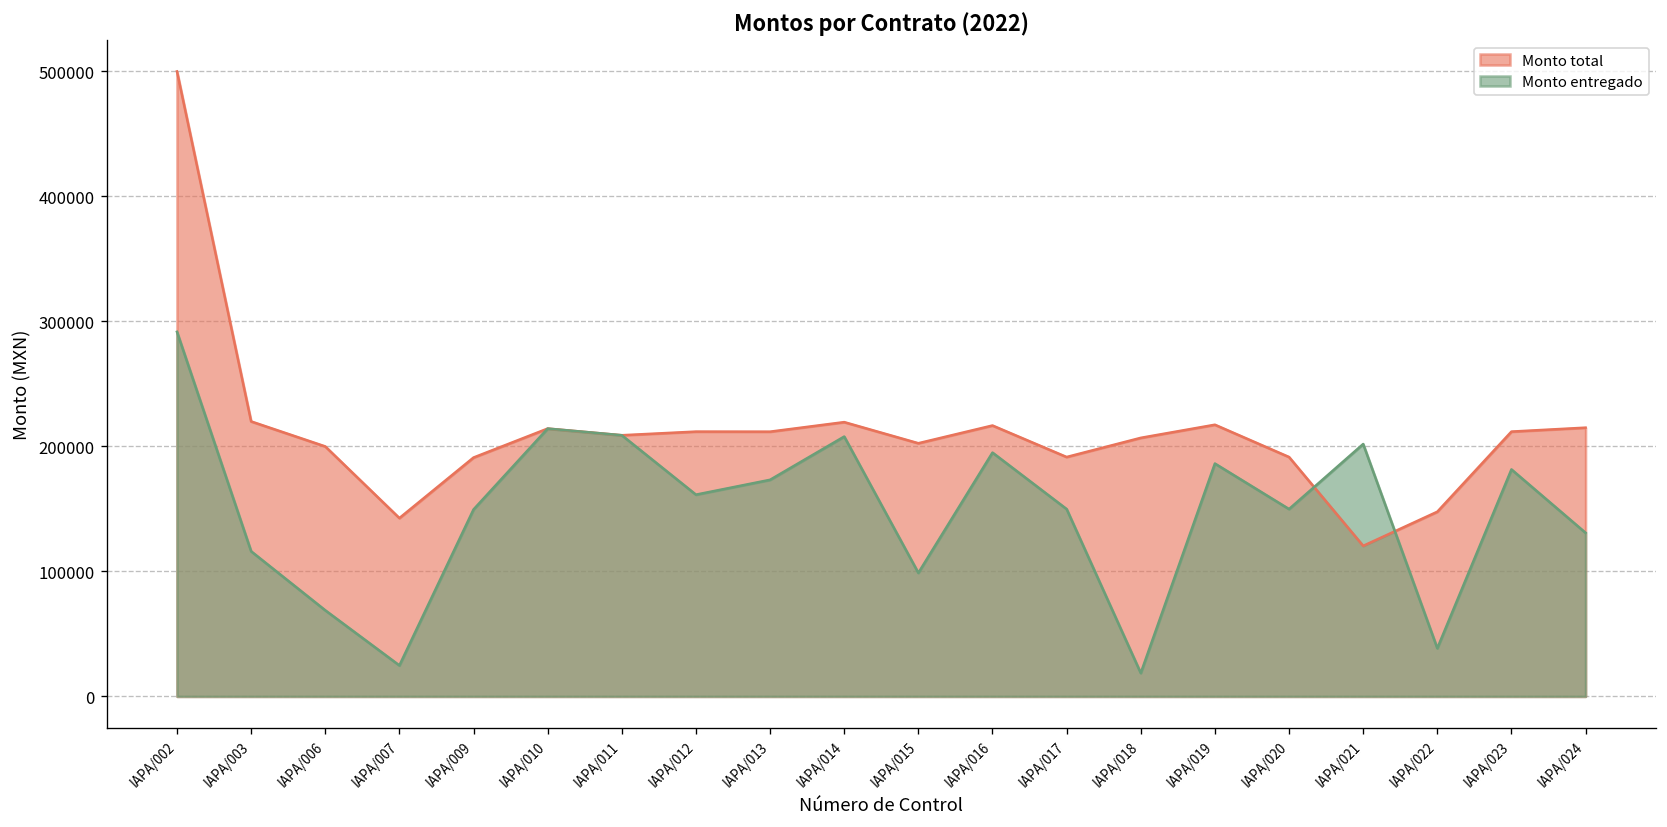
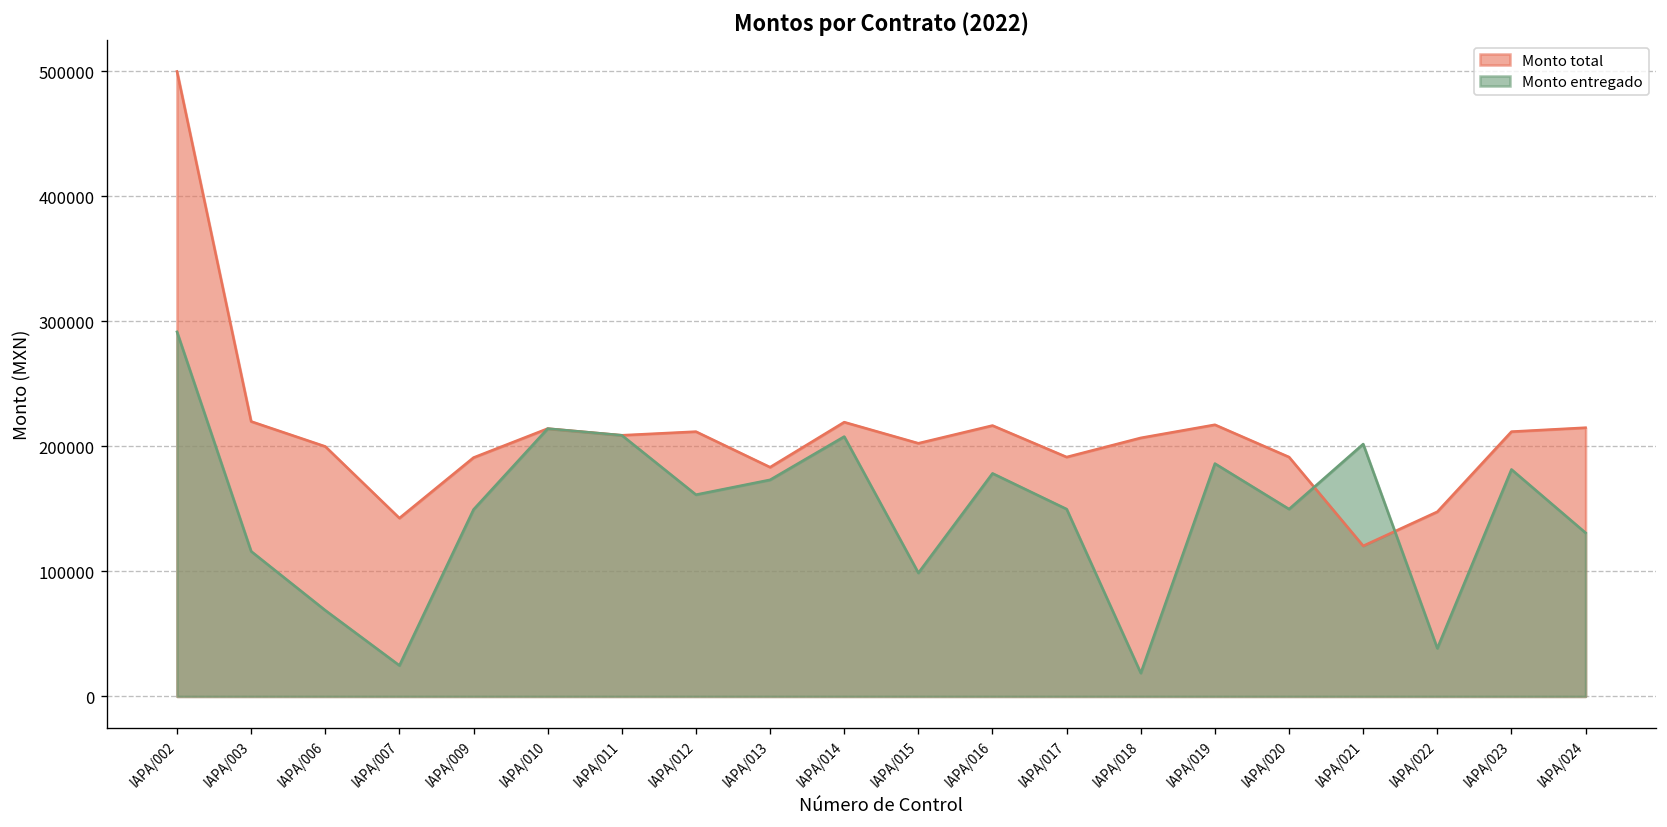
  {
    "Monto total": {
      "IAPA/002": 500000,
      "IAPA/003": 220000,
      "IAPA/006": 200000,
      "IAPA/007": 143000,
      "IAPA/009": 191000,
      "IAPA/012": 212000,
-     "IAPA/013": 212000,
+     "IAPA/013": 183000,
      "IAPA/014": 219000,
      "IAPA/015": 203000,
      "IAPA/016": 217000,
      "IAPA/017": 192000,
      "IAPA/018": 207000,
      "IAPA/019": 217000,
      "IAPA/020": 192000,
      "IAPA/021": 120000,
      "IAPA/022": 148000,
      "IAPA/023": 212000,
      "IAPA/024": 215000
    },
    "Monto entregado": {
      "IAPA/002": 292000,
      "IAPA/003": 116000,
      "IAPA/006": 69000,
      "IAPA/007": 25000,
      "IAPA/009": 150000,
      "IAPA/012": 161000,
      "IAPA/013": 173000,
      "IAPA/014": 208000,
      "IAPA/015": 99000,
-     "IAPA/016": 195000,
+     "IAPA/016": 178000,
      "IAPA/017": 150000,
      "IAPA/018": 19000,
      "IAPA/019": 186000,
      "IAPA/020": 150000,
      "IAPA/021": 202000,
      "IAPA/022": 39000,
      "IAPA/023": 182000,
      "IAPA/024": 131000
    }
  }
